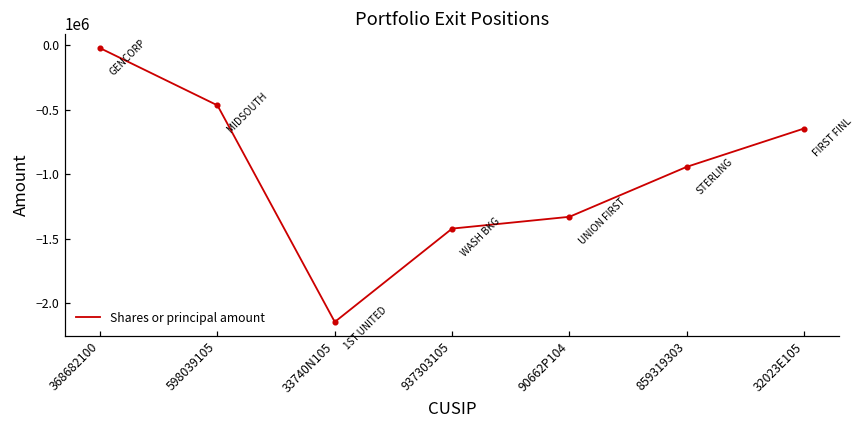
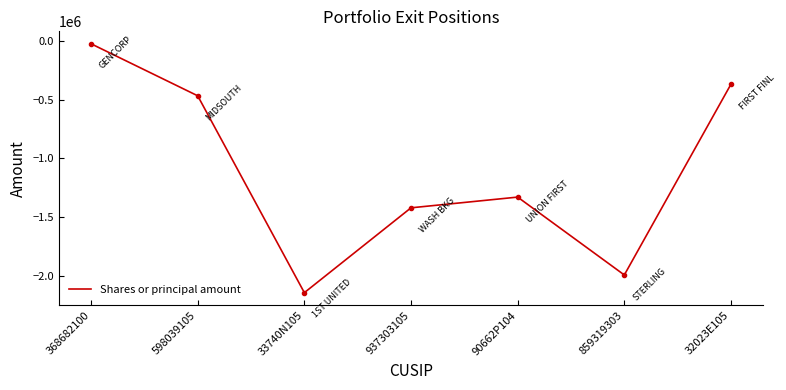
  {
    "368682100": -20000,
    "598039105": -470000,
    "937303105": -1420000,
    "90662P104": -1330000,
-   "859319303": -940000,
-   "32023E105": -650000
+   "859319303": -1990000,
+   "32023E105": -370000
  }
